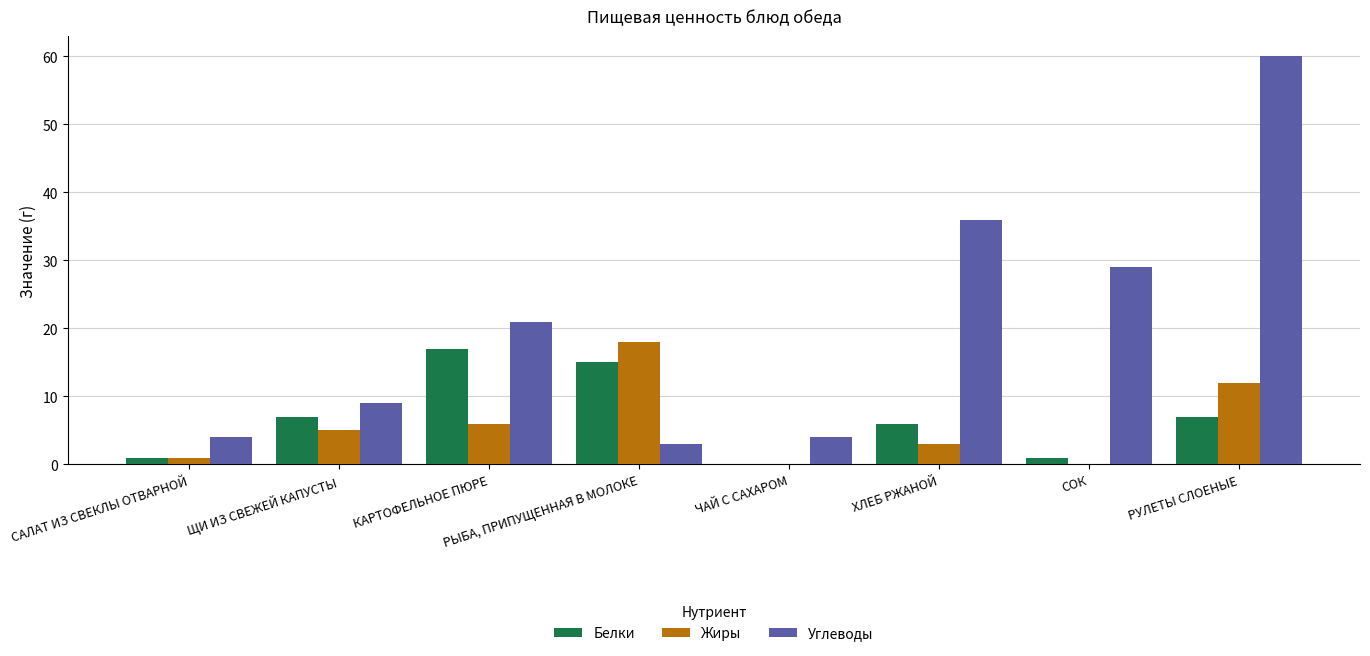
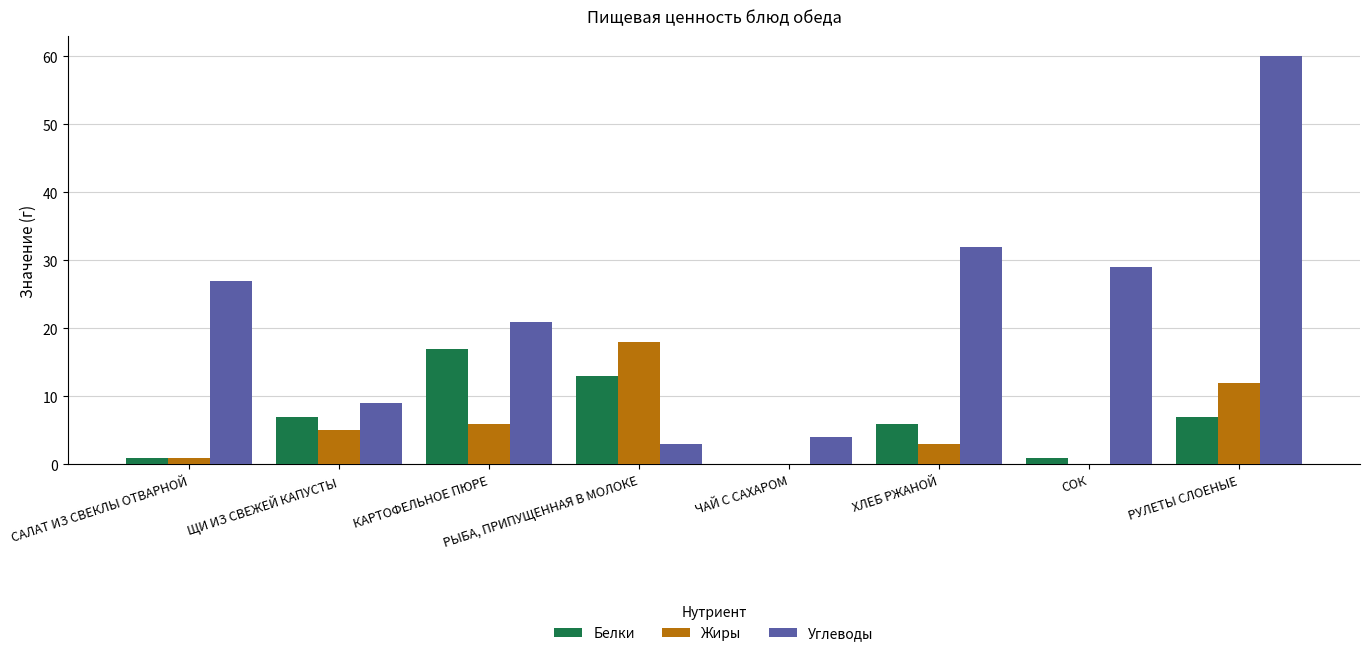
  {
    "Белки": {
      "САЛАТ ИЗ СВЕКЛЫ ОТВАРНОЙ": 1,
      "ЩИ ИЗ СВЕЖЕЙ КАПУСТЫ": 7,
      "КАРТОФЕЛЬНОЕ ПЮРЕ": 17,
-     "РЫБА, ПРИПУЩЕННАЯ В МОЛОКЕ": 15,
+     "РЫБА, ПРИПУЩЕННАЯ В МОЛОКЕ": 13,
      "ЧАЙ С САХАРОМ": 0,
      "ХЛЕБ РЖАНОЙ": 6,
      "СОК": 1,
      "РУЛЕТЫ СЛОЕНЫЕ": 7
    },
    "Жиры": {
      "САЛАТ ИЗ СВЕКЛЫ ОТВАРНОЙ": 1,
      "ЩИ ИЗ СВЕЖЕЙ КАПУСТЫ": 5,
      "КАРТОФЕЛЬНОЕ ПЮРЕ": 6,
      "РЫБА, ПРИПУЩЕННАЯ В МОЛОКЕ": 18,
      "ЧАЙ С САХАРОМ": 0,
      "ХЛЕБ РЖАНОЙ": 3,
      "СОК": 0,
      "РУЛЕТЫ СЛОЕНЫЕ": 12
    },
    "Углеводы": {
-     "САЛАТ ИЗ СВЕКЛЫ ОТВАРНОЙ": 4,
+     "САЛАТ ИЗ СВЕКЛЫ ОТВАРНОЙ": 27,
      "ЩИ ИЗ СВЕЖЕЙ КАПУСТЫ": 9,
      "КАРТОФЕЛЬНОЕ ПЮРЕ": 21,
      "РЫБА, ПРИПУЩЕННАЯ В МОЛОКЕ": 3,
      "ЧАЙ С САХАРОМ": 4,
-     "ХЛЕБ РЖАНОЙ": 36,
+     "ХЛЕБ РЖАНОЙ": 32,
      "СОК": 29,
      "РУЛЕТЫ СЛОЕНЫЕ": 60
    }
  }
